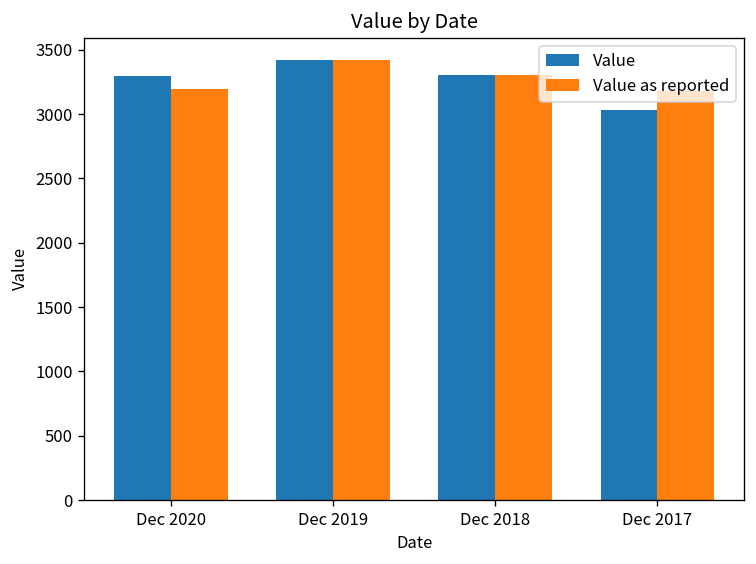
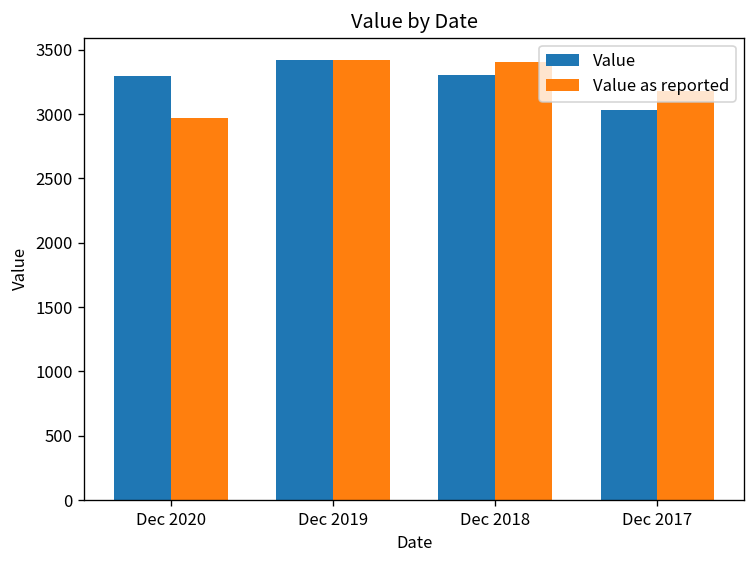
  {
    "Value": {
      "Dec 2020": 3300,
      "Dec 2019": 3420,
      "Dec 2018": 3310,
      "Dec 2017": 3040
    },
    "Value as reported": {
-     "Dec 2020": 3190,
+     "Dec 2020": 2970,
      "Dec 2019": 3420,
-     "Dec 2018": 3310
+     "Dec 2018": 3410
    }
  }
